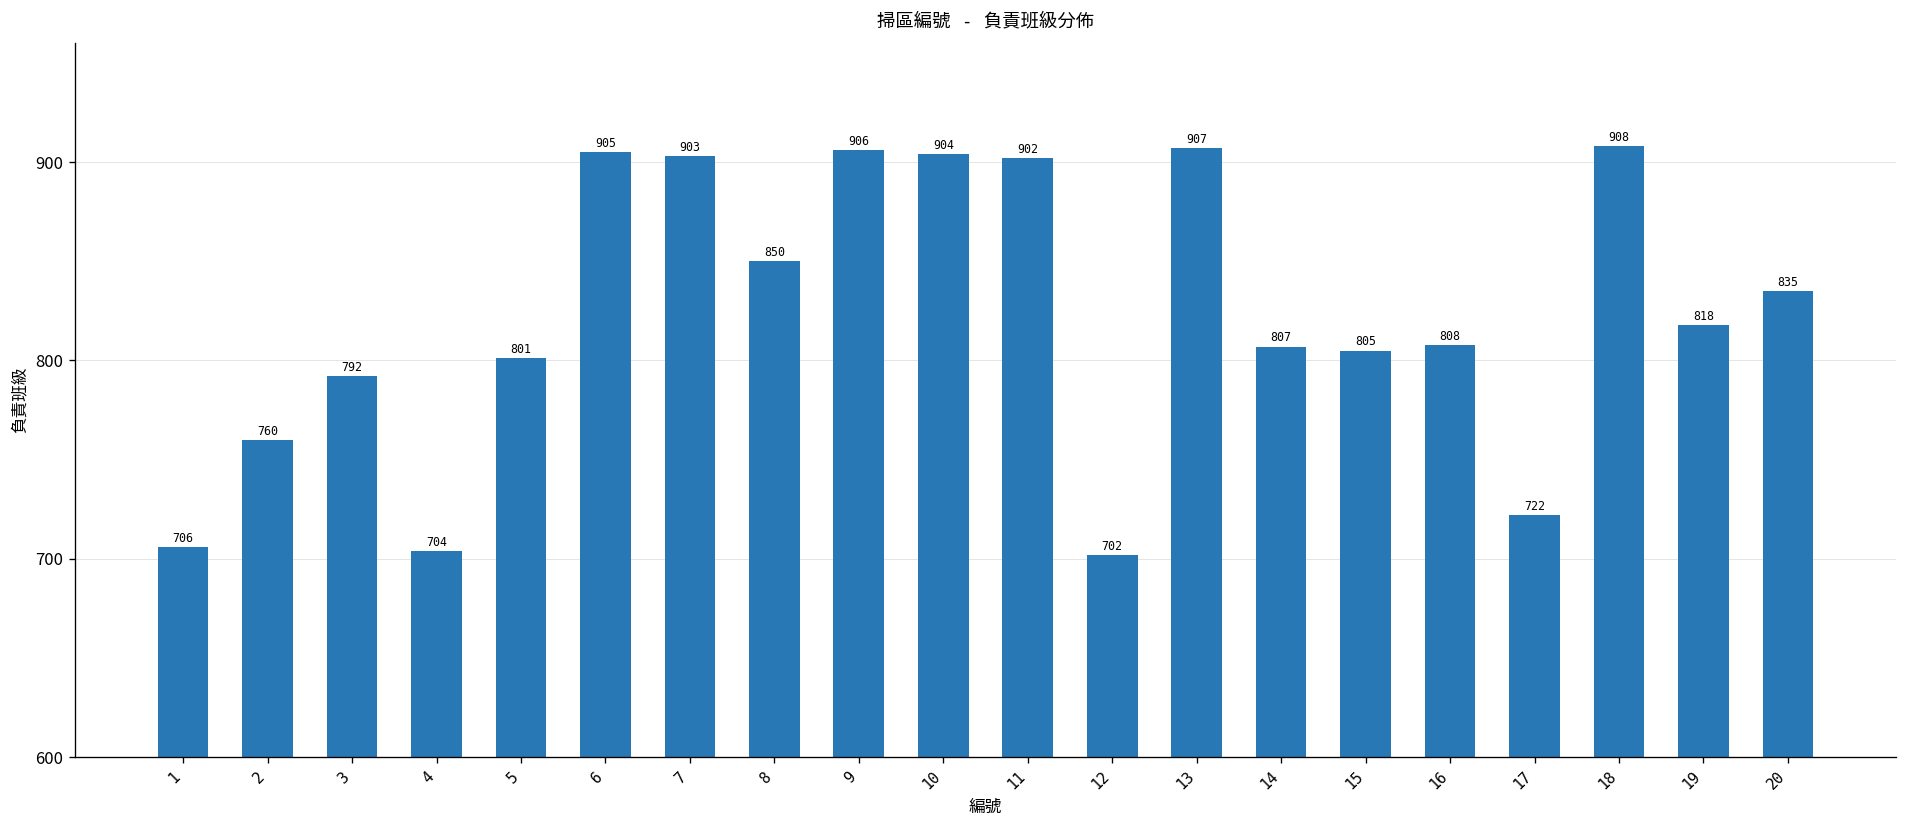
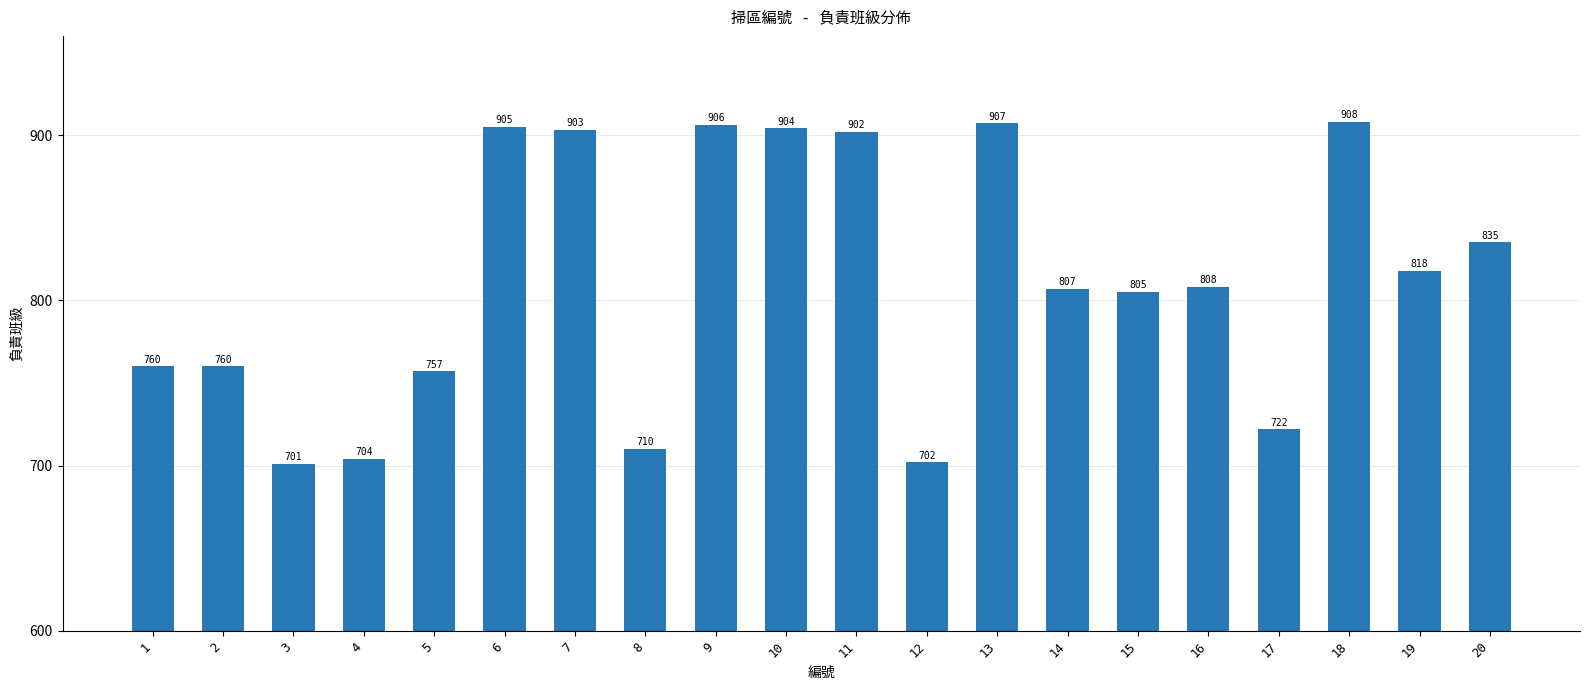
  {
-   "1": 706,
+   "1": 760,
    "2": 760,
-   "3": 792,
+   "3": 701,
    "4": 704,
-   "5": 801,
+   "5": 757,
    "6": 905,
    "7": 903,
-   "8": 850,
+   "8": 710,
    "9": 906,
    "10": 904,
    "11": 902,
    "12": 702,
    "13": 907,
    "14": 807,
    "15": 805,
    "16": 808,
    "17": 722,
    "18": 908,
    "19": 818,
    "20": 835
  }
